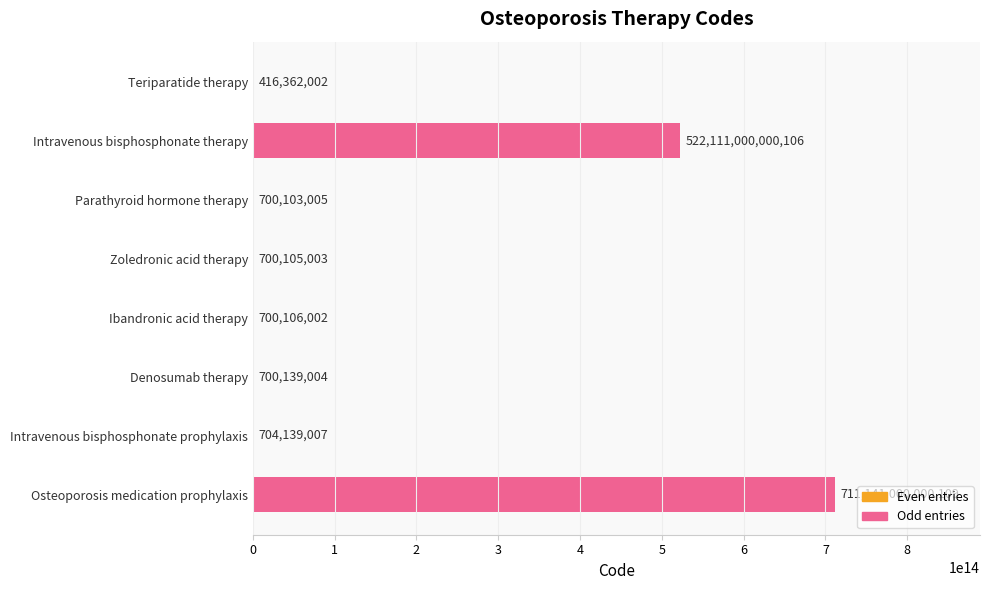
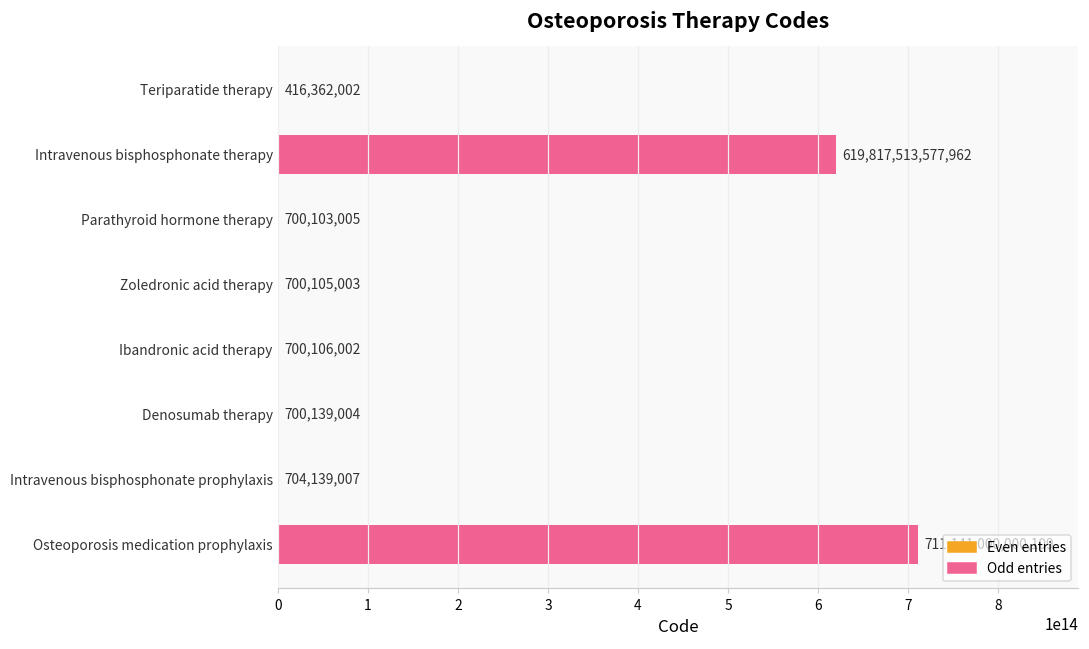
  {
    "Teriparatide therapy": "416,362,002",
-   "Intravenous bisphosphonate therapy": "522,111,000,000,106",
+   "Intravenous bisphosphonate therapy": "619,817,513,577,962",
    "Parathyroid hormone therapy": "700,103,005",
    "Zoledronic acid therapy": "700,105,003",
    "Ibandronic acid therapy": "700,106,002",
    "Denosumab therapy": "700,139,004",
    "Intravenous bisphosphonate prophylaxis": "704,139,007"
  }
